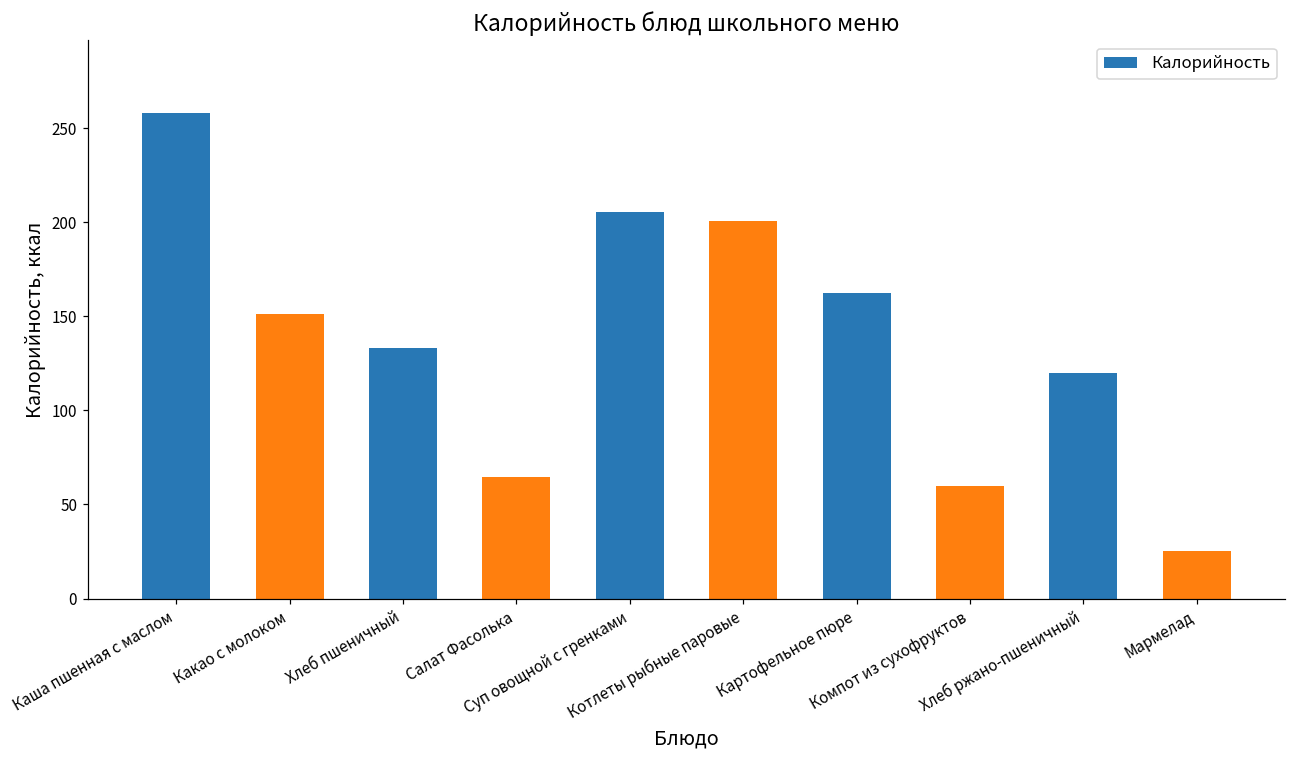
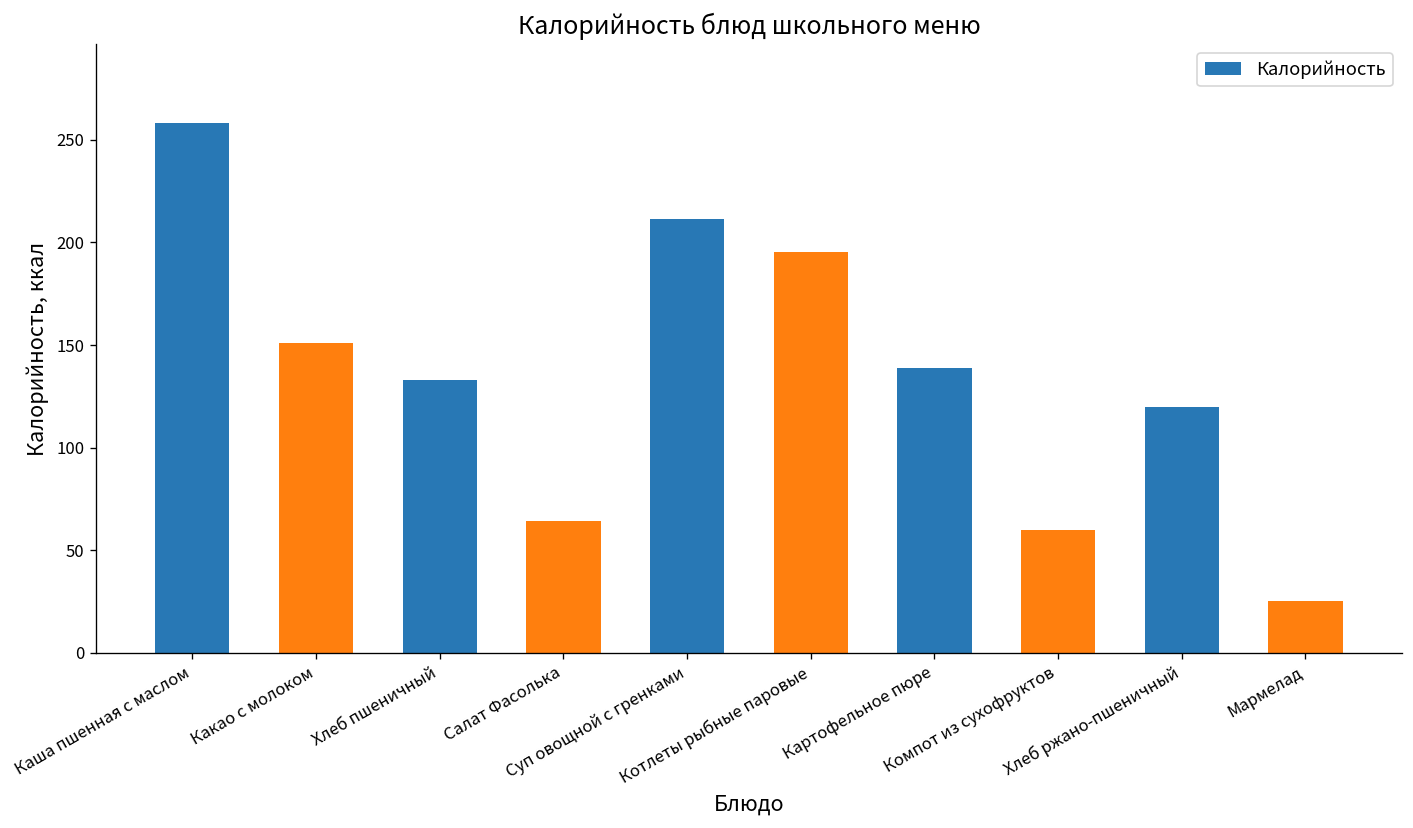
  {
    "Каша пшенная с маслом": 258,
    "Какао с молоком": 151,
    "Хлеб пшеничный": 133,
    "Салат Фасолька": 64,
-   "Суп овощной с гренками": 205,
-   "Котлеты рыбные паровые": 201,
-   "Картофельное пюре": 162,
+   "Суп овощной с гренками": 212,
+   "Котлеты рыбные паровые": 195,
+   "Картофельное пюре": 139,
    "Компот из сухофруктов": 60,
    "Хлеб ржано-пшеничный": 120,
    "Мармелад": 25
  }
